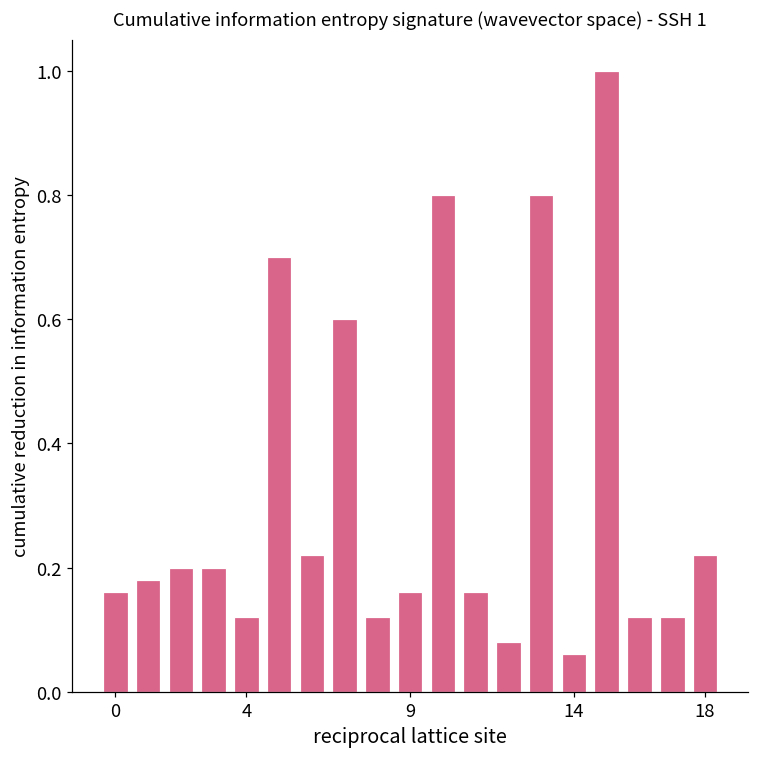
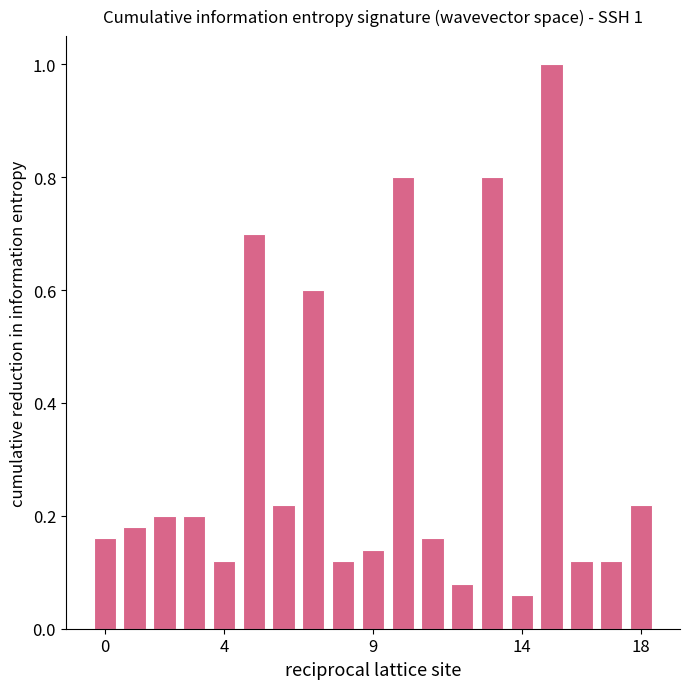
  {
    "0": 0.16,
    "4": 0.12,
-   "9": 0.16,
+   "9": 0.14,
    "14": 0.06,
    "18": 0.22
  }
